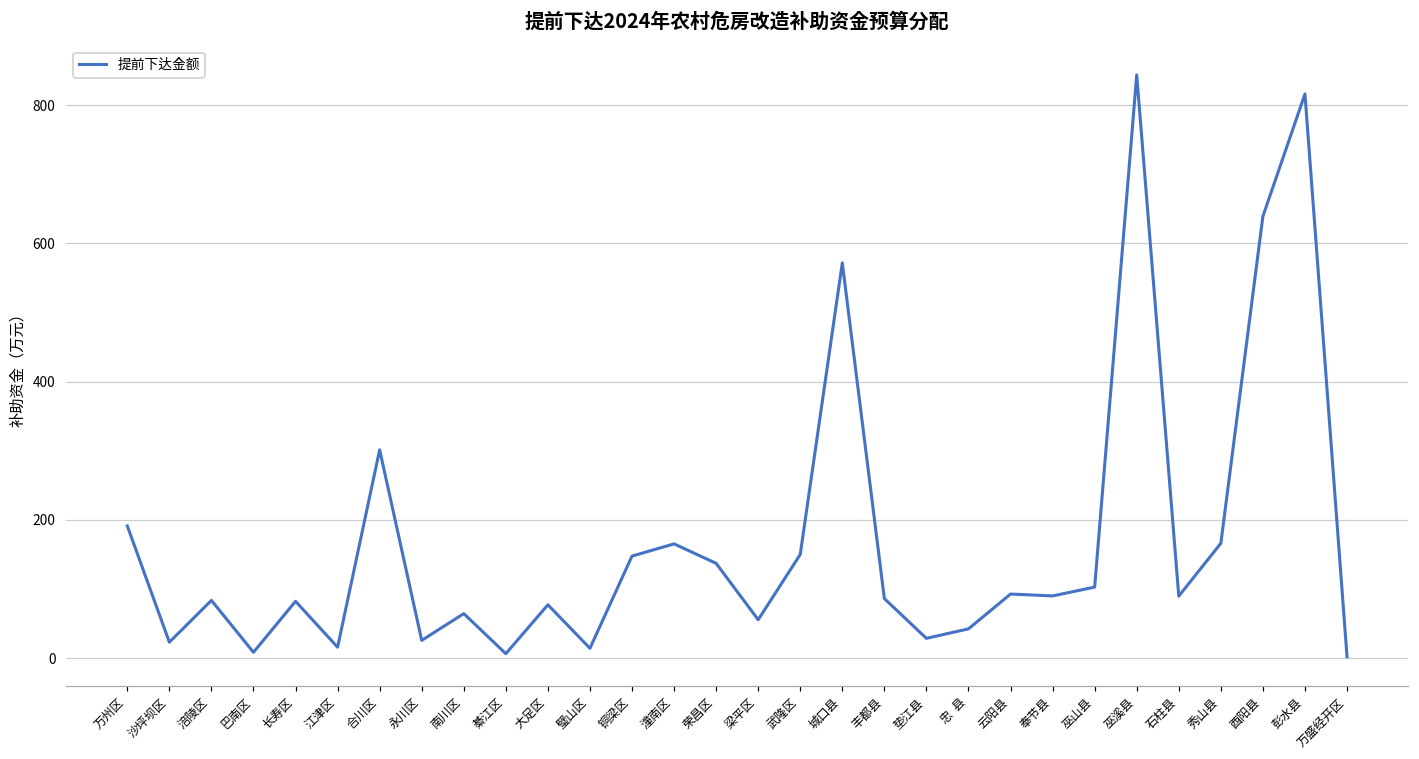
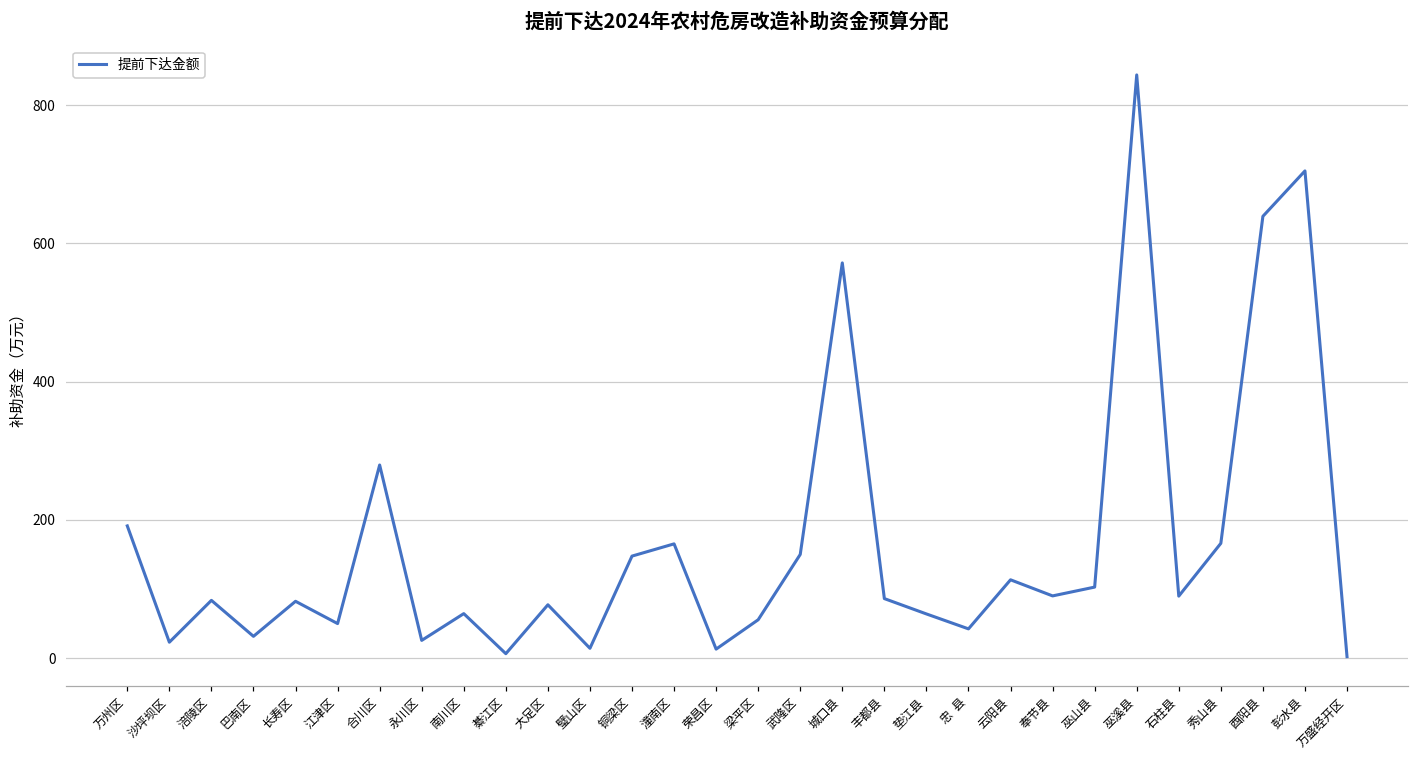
  {
    "万州区": 190,
    "沙坪坝区": 20,
    "涪陵区": 80,
-   "巴南区": 10,
+   "巴南区": 30,
    "长寿区": 80,
-   "江津区": 20,
-   "合川区": 300,
+   "江津区": 50,
+   "合川区": 280,
    "永川区": 30,
    "南川区": 60,
    "綦江区": 10,
    "大足区": 80,
    "璧山区": 10,
    "铜梁区": 150,
    "潼南区": 170,
-   "荣昌区": 140,
+   "荣昌区": 10,
    "梁平区": 60,
    "武隆区": 150,
    "城口县": 570,
    "丰都县": 90,
-   "垫江县": 30,
+   "垫江县": 60,
    "忠 县": 40,
-   "云阳县": 90,
+   "云阳县": 110,
    "奉节县": 90,
    "巫山县": 100,
    "巫溪县": 840,
    "石柱县": 90,
    "秀山县": 170,
    "酉阳县": 640,
-   "彭水县": 820,
+   "彭水县": 700,
    "万盛经开区": 0
  }
